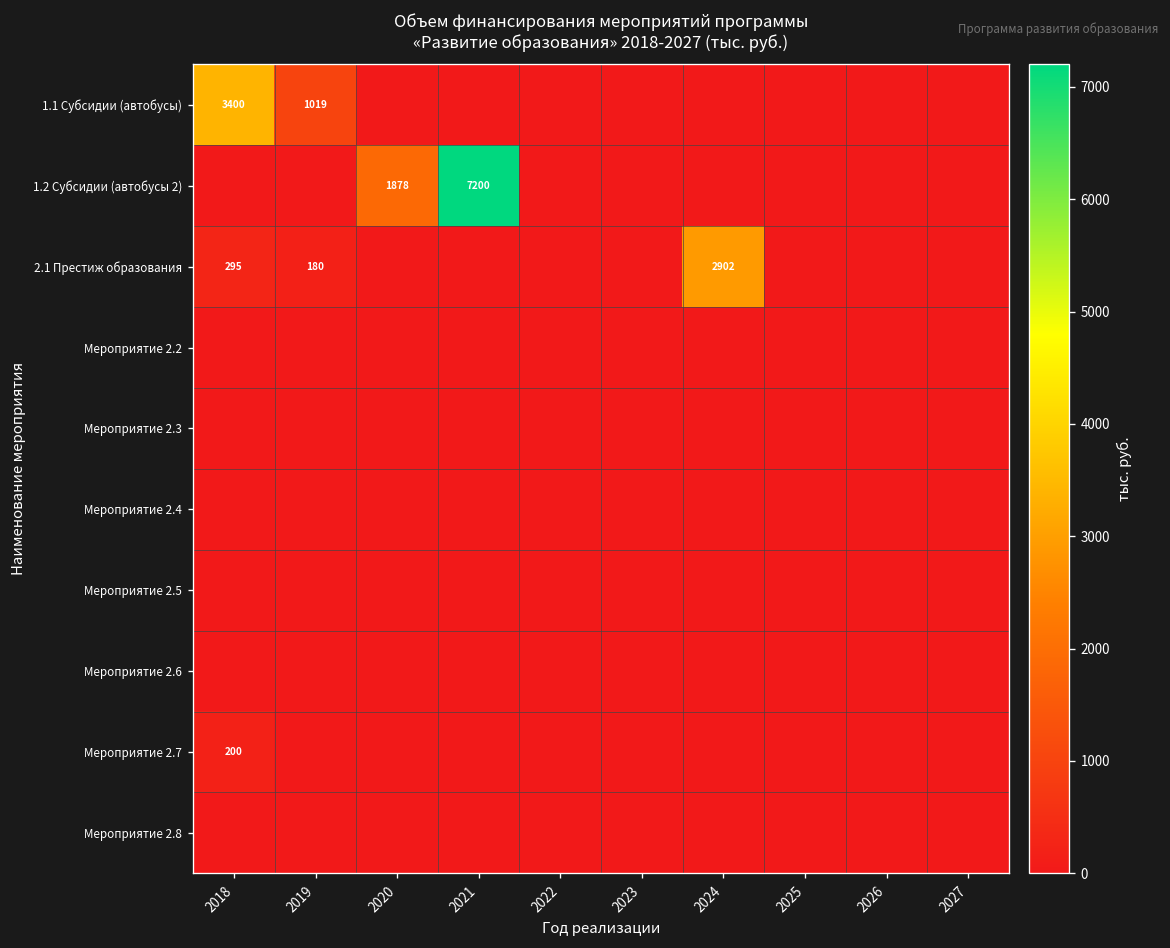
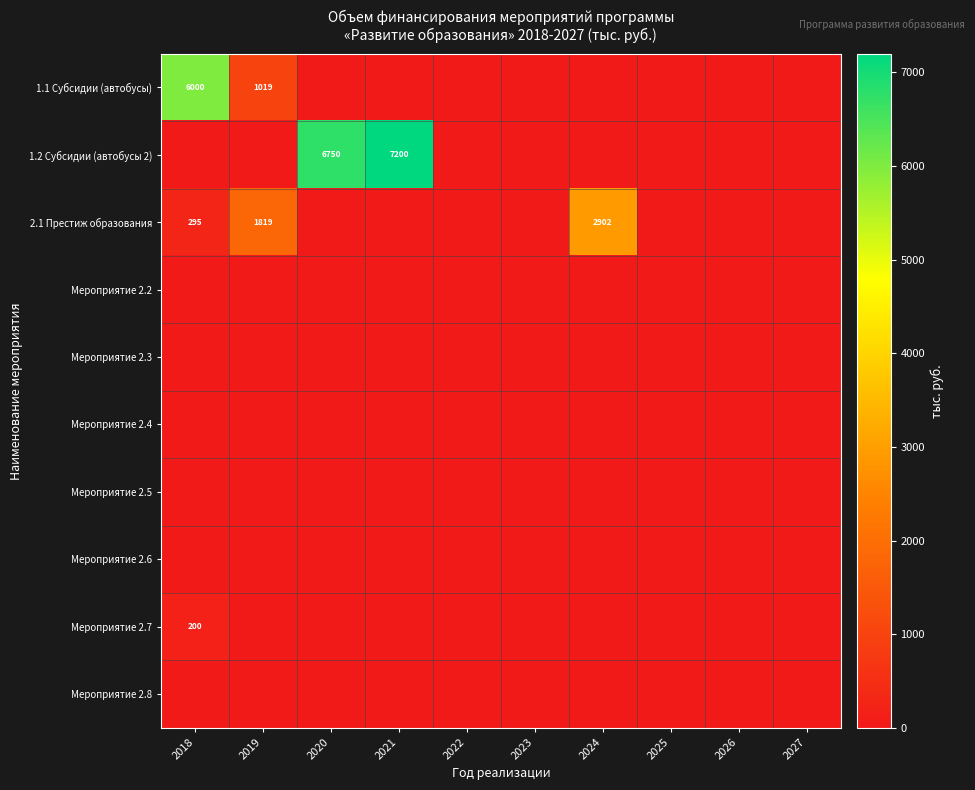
  {
    "1.1 Субсидии (автобусы)": {
-     "2018": 3400,
+     "2018": 6000,
      "2019": 1019
    },
    "1.2 Субсидии (автобусы 2)": {
-     "2020": 1878,
+     "2020": 6750,
      "2021": 7200
    },
    "2.1 Престиж образования": {
      "2018": 295,
-     "2019": 180,
+     "2019": 1819,
      "2024": 2902
    },
    "Мероприятие 2.7": {
      "2018": 200
    }
  }
